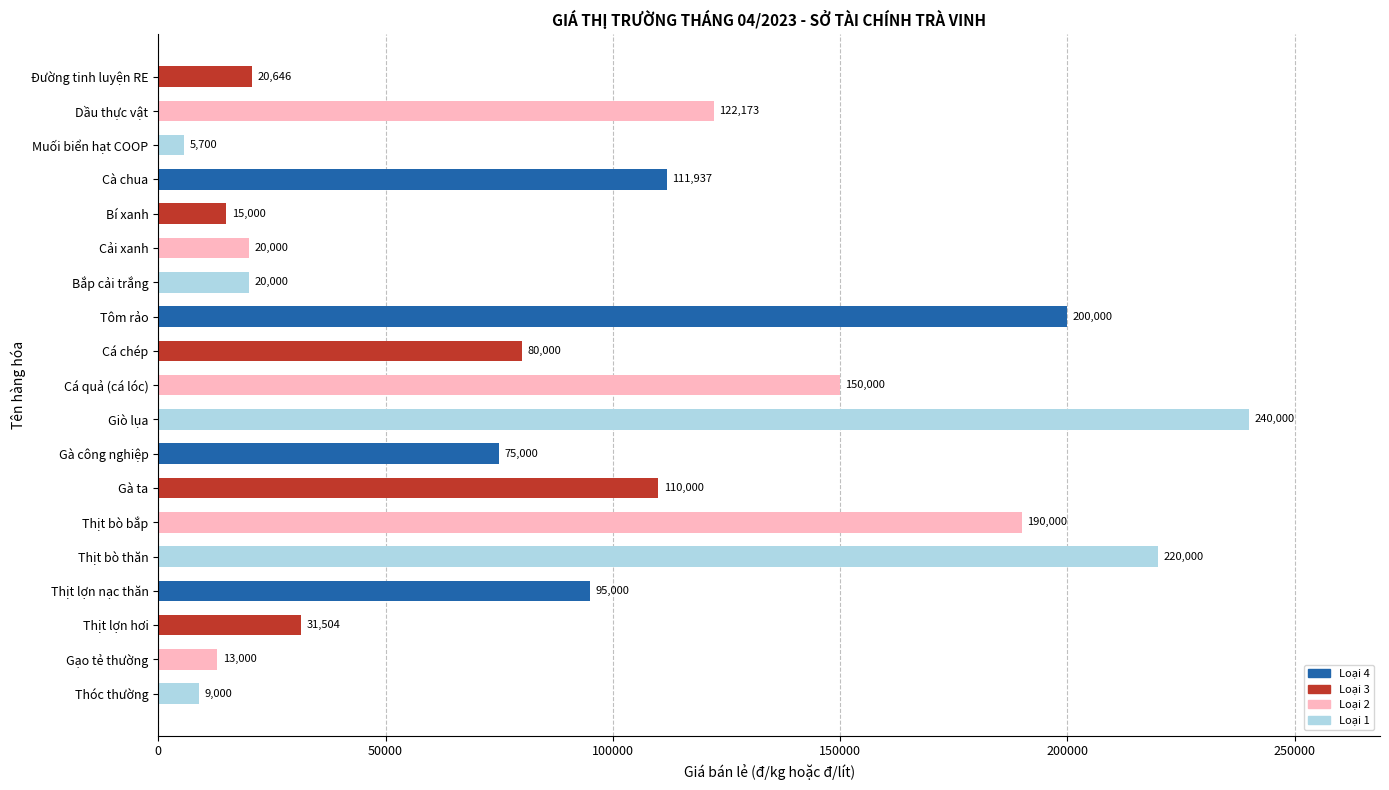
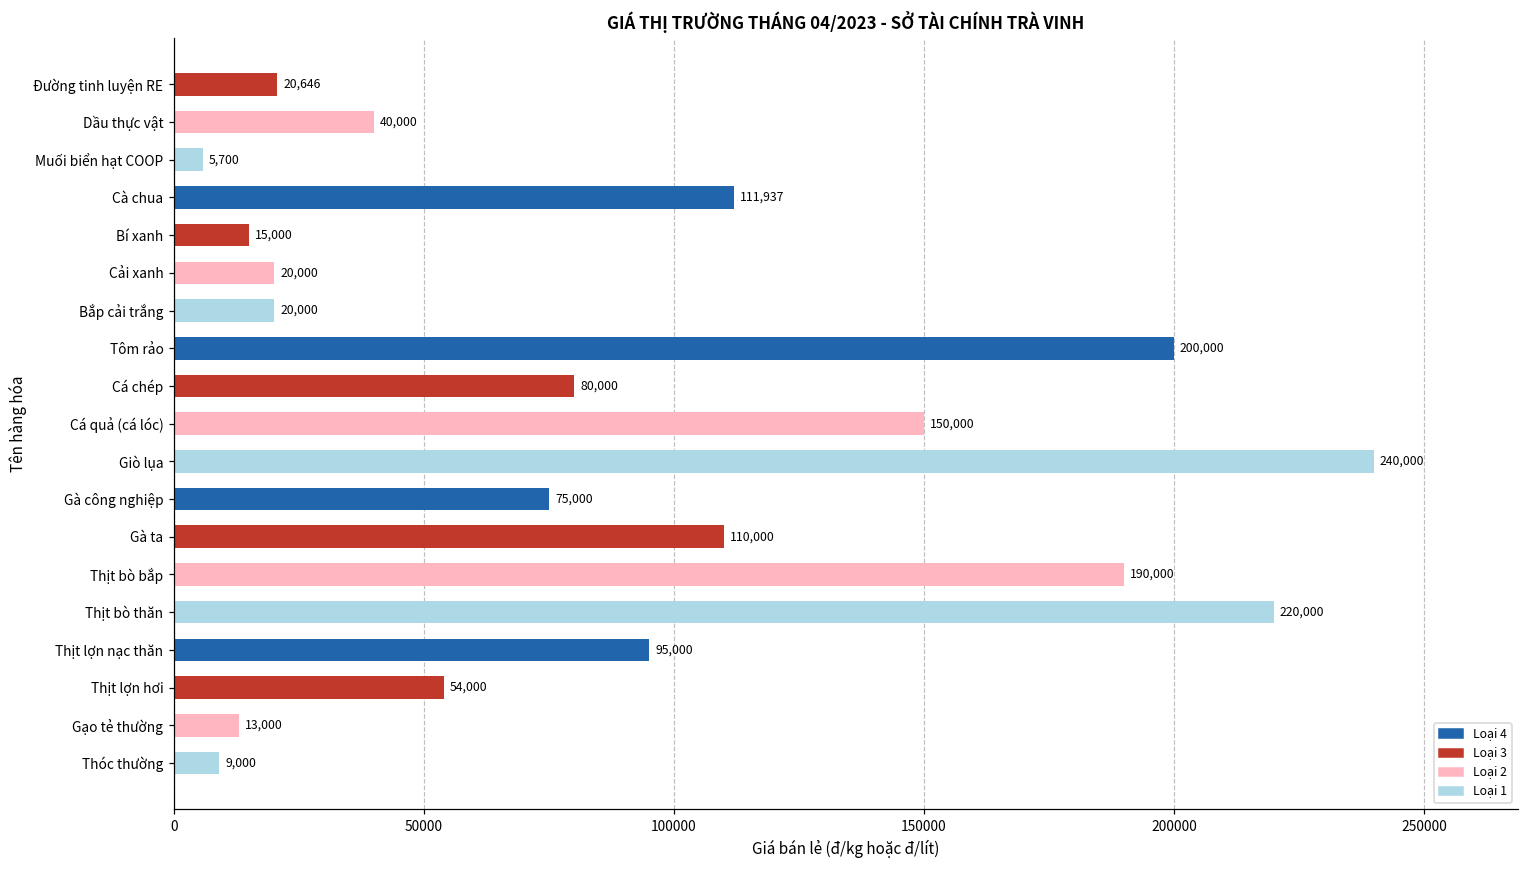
  {
    "Đường tinh luyện RE": "20,646",
-   "Dầu thực vật": "122,173",
+   "Dầu thực vật": "40,000",
    "Muối biển hạt COOP": "5,700",
    "Cà chua": "111,937",
    "Bí xanh": "15,000",
    "Cải xanh": "20,000",
    "Bắp cải trắng": "20,000",
    "Tôm rảo": "200,000",
    "Cá chép": "80,000",
    "Cá quả (cá lóc)": "150,000",
    "Giò lụa": "240,000",
    "Gà công nghiệp": "75,000",
    "Gà ta": "110,000",
    "Thịt bò bắp": "190,000",
    "Thịt bò thăn": "220,000",
    "Thịt lợn nạc thăn": "95,000",
-   "Thịt lợn hơi": "31,504",
+   "Thịt lợn hơi": "54,000",
    "Gạo tẻ thường": "13,000",
    "Thóc thường": "9,000"
  }
